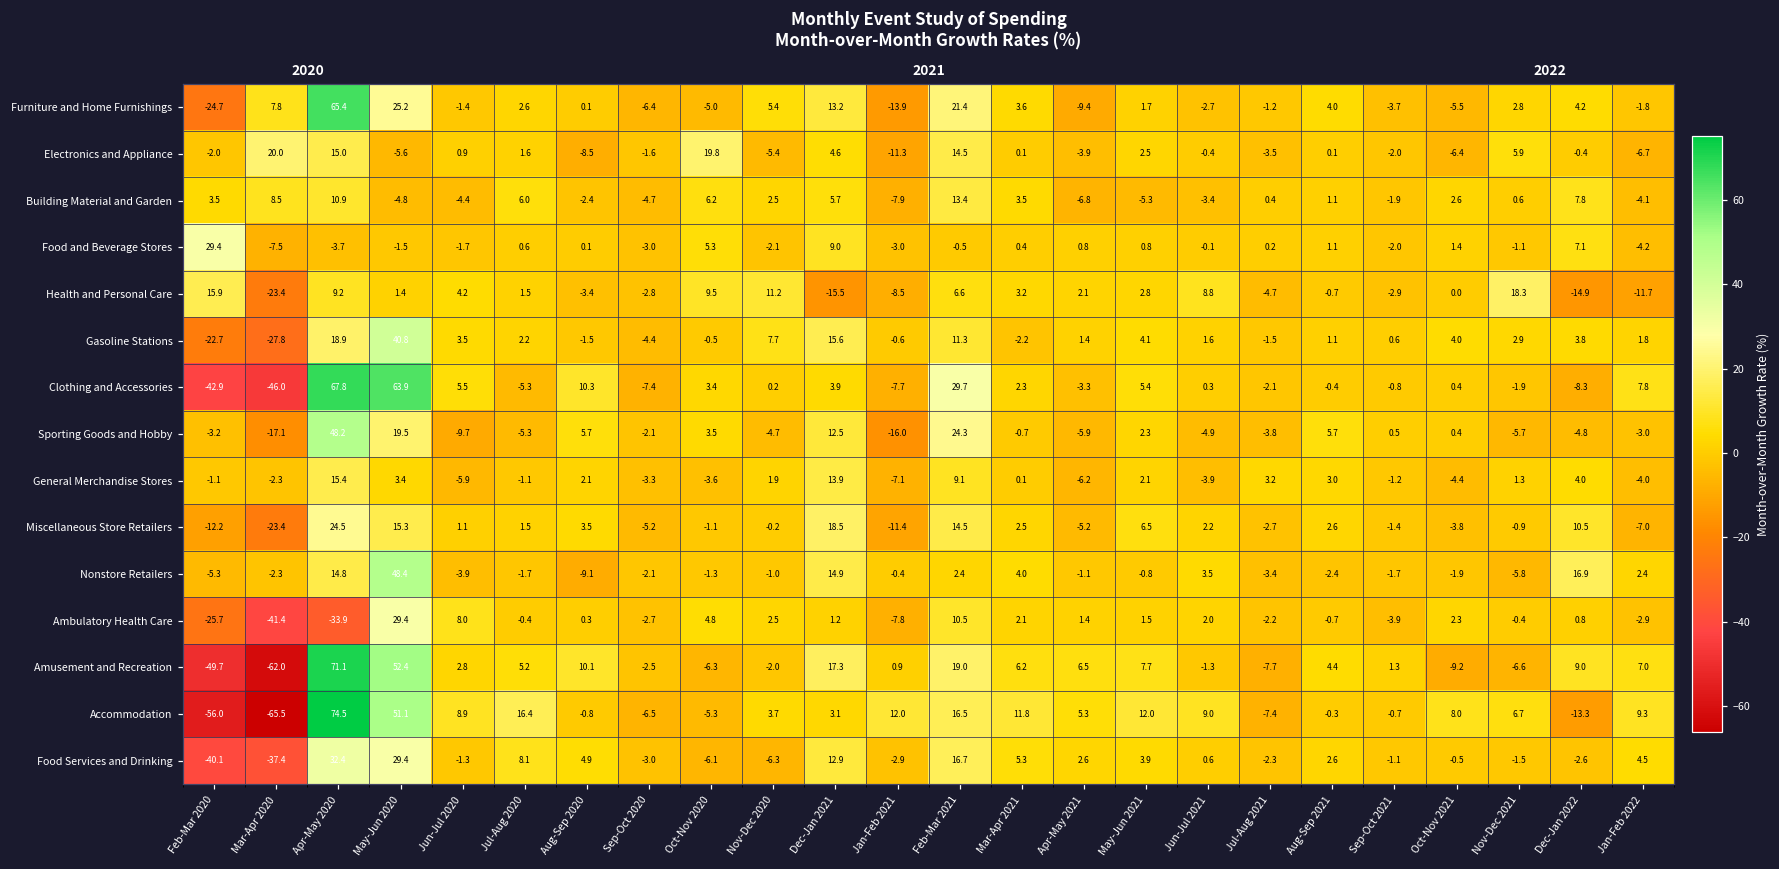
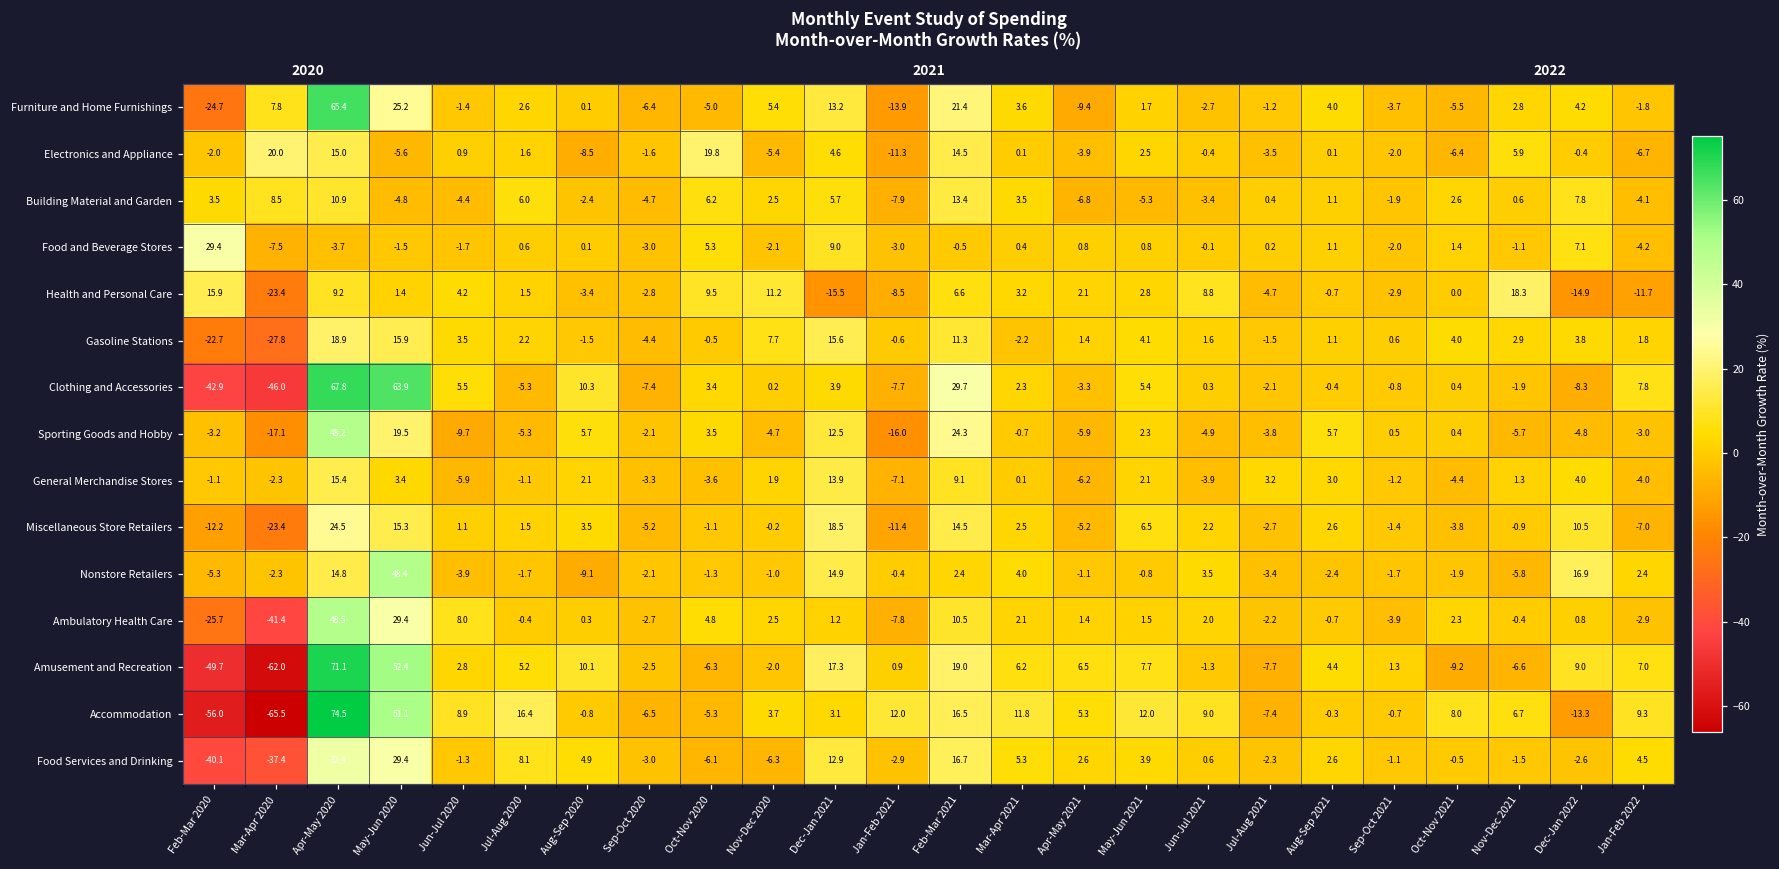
  {
    "Gasoline Stations": {
      "Feb-Mar 2020": -22.7,
      "Mar-Apr 2020": -27.8,
      "Apr-May 2020": 18.9,
-     "May-Jun 2020": 40.8,
+     "May-Jun 2020": 15.9,
      "Jun-Jul 2020": 3.5,
      "Jul-Aug 2020": 2.2,
      "Aug-Sep 2020": -1.5,
      "Sep-Oct 2020": -4.4,
      "Oct-Nov 2020": -0.5,
      "Nov-Dec 2020": 7.7,
      "Dec-Jan 2021": 15.6,
      "Jan-Feb 2021": -0.6,
      "Feb-Mar 2021": 11.3,
      "Mar-Apr 2021": -2.2,
      "Apr-May 2021": 1.4,
      "May-Jun 2021": 4.1,
      "Jun-Jul 2021": 1.6,
      "Jul-Aug 2021": -1.5,
      "Aug-Sep 2021": 1.1,
      "Sep-Oct 2021": 0.6,
      "Oct-Nov 2021": 4.0,
      "Nov-Dec 2021": 2.9,
      "Dec-Jan 2022": 3.8,
      "Jan-Feb 2022": 1.8
    },
    "Ambulatory Health Care": {
      "Feb-Mar 2020": -25.7,
      "Mar-Apr 2020": -41.4,
-     "Apr-May 2020": -33.9,
+     "Apr-May 2020": 48.5,
      "May-Jun 2020": 29.4,
      "Jun-Jul 2020": 8.0,
      "Jul-Aug 2020": -0.4,
      "Aug-Sep 2020": 0.3,
      "Sep-Oct 2020": -2.7,
      "Oct-Nov 2020": 4.8,
      "Nov-Dec 2020": 2.5,
      "Dec-Jan 2021": 1.2,
      "Jan-Feb 2021": -7.8,
      "Feb-Mar 2021": 10.5,
      "Mar-Apr 2021": 2.1,
      "Apr-May 2021": 1.4,
      "May-Jun 2021": 1.5,
      "Jun-Jul 2021": 2.0,
      "Jul-Aug 2021": -2.2,
      "Aug-Sep 2021": -0.7,
      "Sep-Oct 2021": -3.9,
      "Oct-Nov 2021": 2.3,
      "Nov-Dec 2021": -0.4,
      "Dec-Jan 2022": 0.8,
      "Jan-Feb 2022": -2.9
    }
  }
